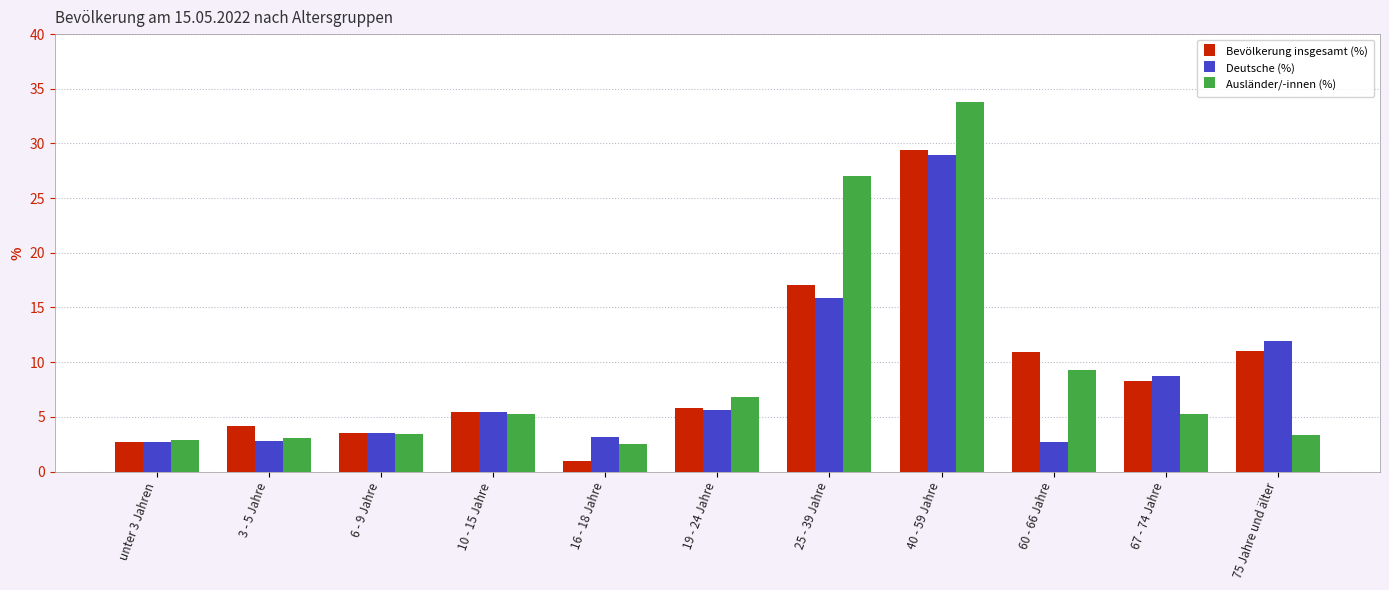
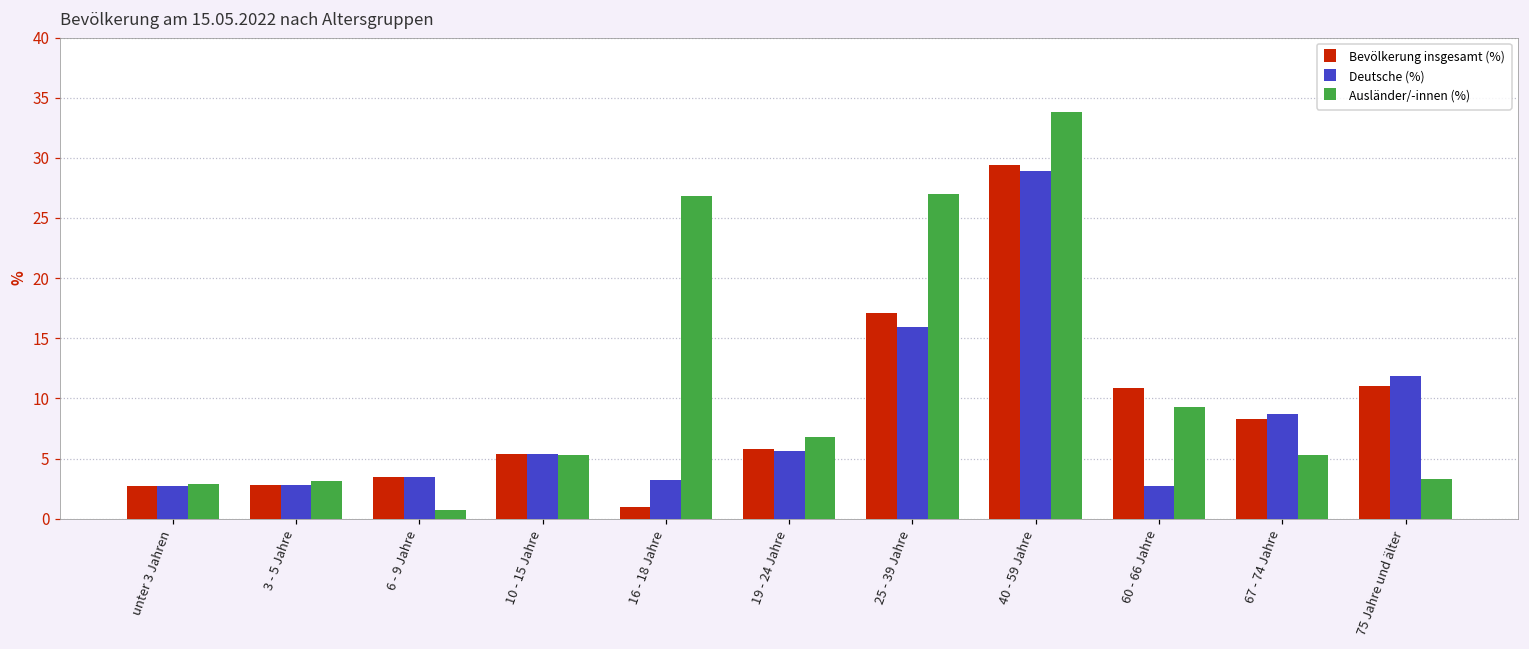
  {
    "Bevölkerung insgesamt (%)": {
      "unter 3 Jahren": 2.7,
-     "3 - 5 Jahre": 4.2,
+     "3 - 5 Jahre": 2.8,
      "6 - 9 Jahre": 3.5,
      "10 - 15 Jahre": 5.4,
      "16 - 18 Jahre": 1.0,
      "19 - 24 Jahre": 5.8,
      "25 - 39 Jahre": 17.1,
      "40 - 59 Jahre": 29.4,
      "60 - 66 Jahre": 10.9,
      "67 - 74 Jahre": 8.3,
      "75 Jahre und älter": 11.0
    },
    "Deutsche (%)": {
      "unter 3 Jahren": 2.7,
      "3 - 5 Jahre": 2.8,
      "6 - 9 Jahre": 3.5,
      "10 - 15 Jahre": 5.4,
      "16 - 18 Jahre": 3.2,
      "19 - 24 Jahre": 5.6,
      "25 - 39 Jahre": 15.9,
      "40 - 59 Jahre": 28.9,
      "60 - 66 Jahre": 2.7,
      "67 - 74 Jahre": 8.7,
      "75 Jahre und älter": 11.9
    },
    "Ausländer/-innen (%)": {
      "unter 3 Jahren": 2.9,
      "3 - 5 Jahre": 3.1,
-     "6 - 9 Jahre": 3.4,
+     "6 - 9 Jahre": 0.7,
      "10 - 15 Jahre": 5.3,
-     "16 - 18 Jahre": 2.5,
+     "16 - 18 Jahre": 26.8,
      "19 - 24 Jahre": 6.8,
      "25 - 39 Jahre": 27.0,
      "40 - 59 Jahre": 33.8,
      "60 - 66 Jahre": 9.3,
      "67 - 74 Jahre": 5.3,
      "75 Jahre und älter": 3.3
    }
  }
